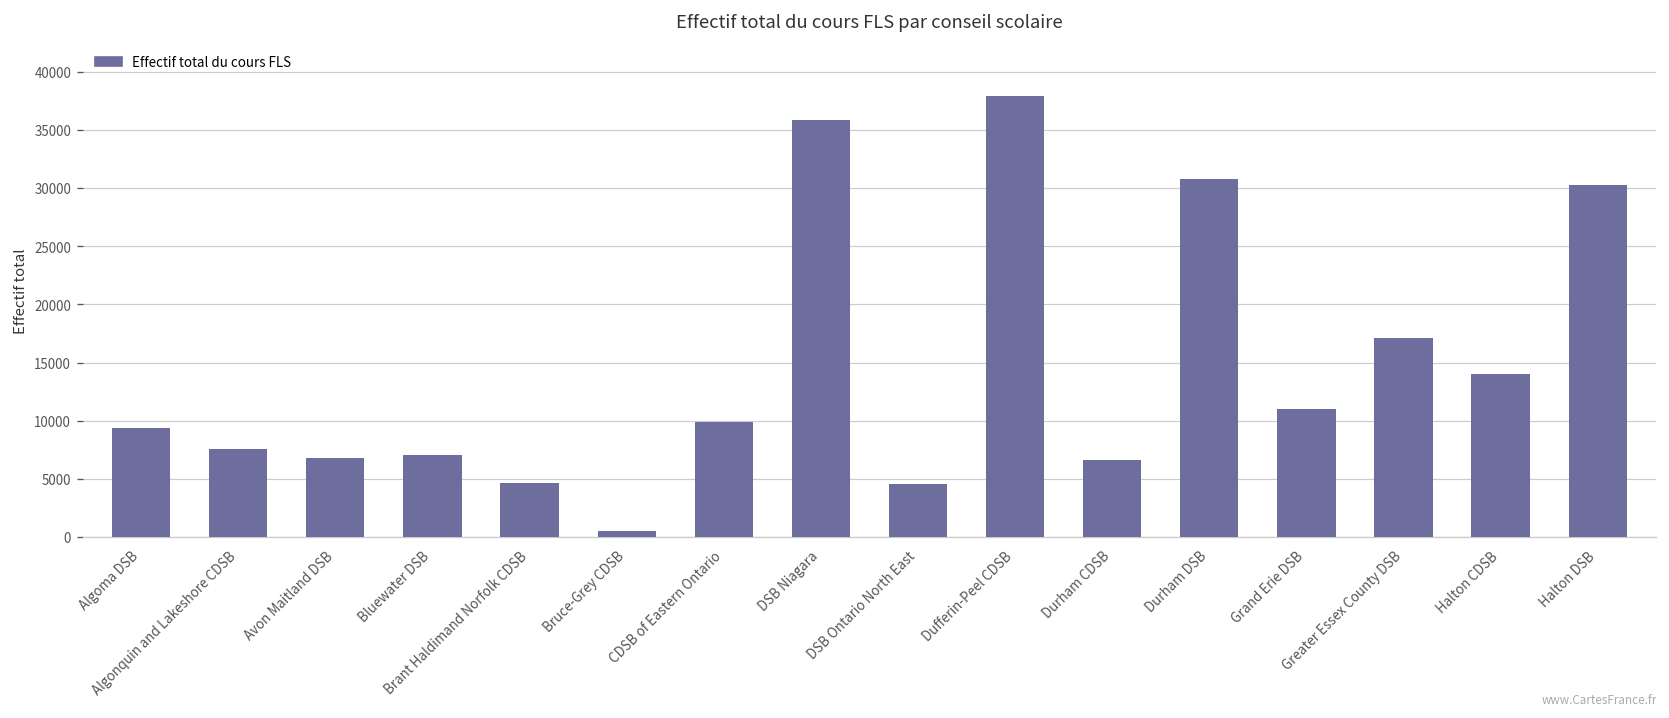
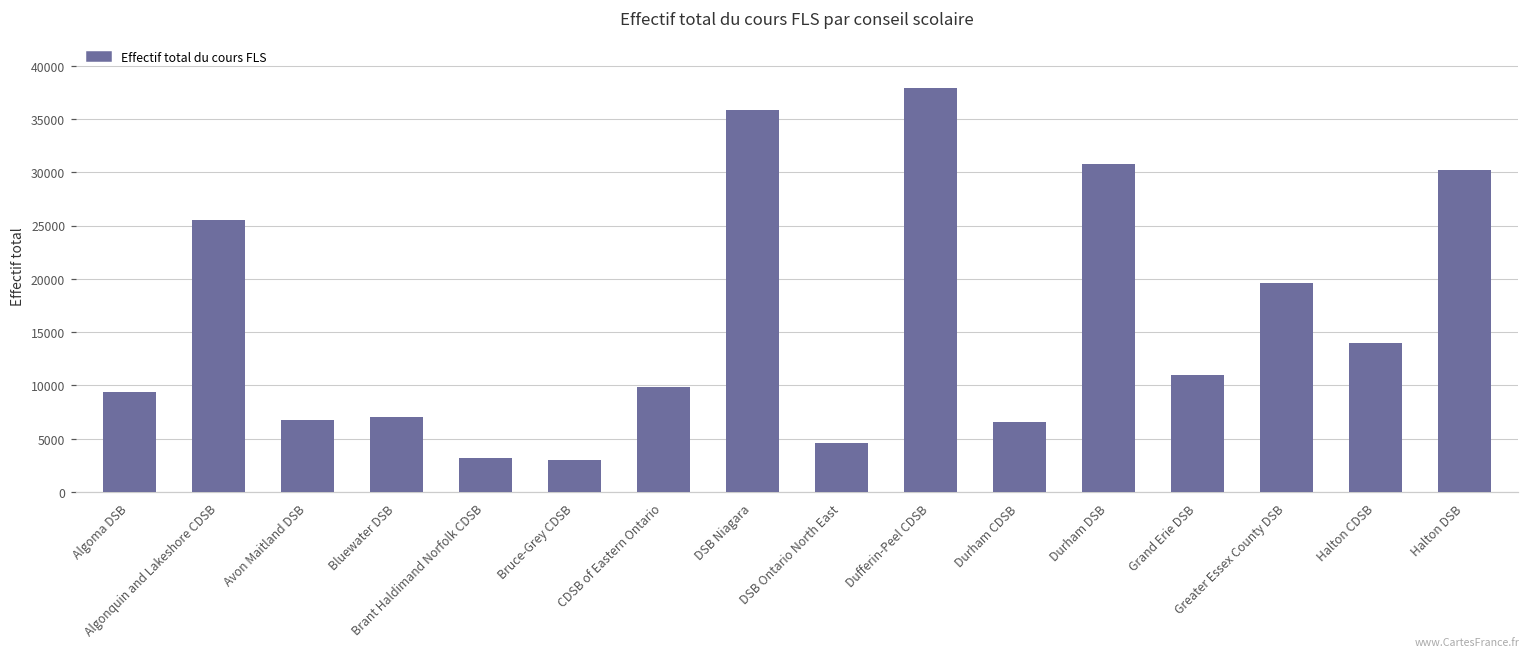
  {
    "Algoma DSB": 9000,
-   "Algonquin and Lakeshore CDSB": 8000,
+   "Algonquin and Lakeshore CDSB": 26000,
    "Avon Maitland DSB": 7000,
    "Bluewater DSB": 7000,
-   "Brant Haldimand Norfolk CDSB": 5000,
-   "Bruce-Grey CDSB": 0,
+   "Brant Haldimand Norfolk CDSB": 3000,
+   "Bruce-Grey CDSB": 3000,
    "CDSB of Eastern Ontario": 10000,
    "DSB Niagara": 36000,
    "DSB Ontario North East": 5000,
    "Dufferin-Peel CDSB": 38000,
    "Durham CDSB": 7000,
    "Durham DSB": 31000,
    "Grand Erie DSB": 11000,
-   "Greater Essex County DSB": 17000,
+   "Greater Essex County DSB": 20000,
    "Halton CDSB": 14000,
    "Halton DSB": 30000
  }
